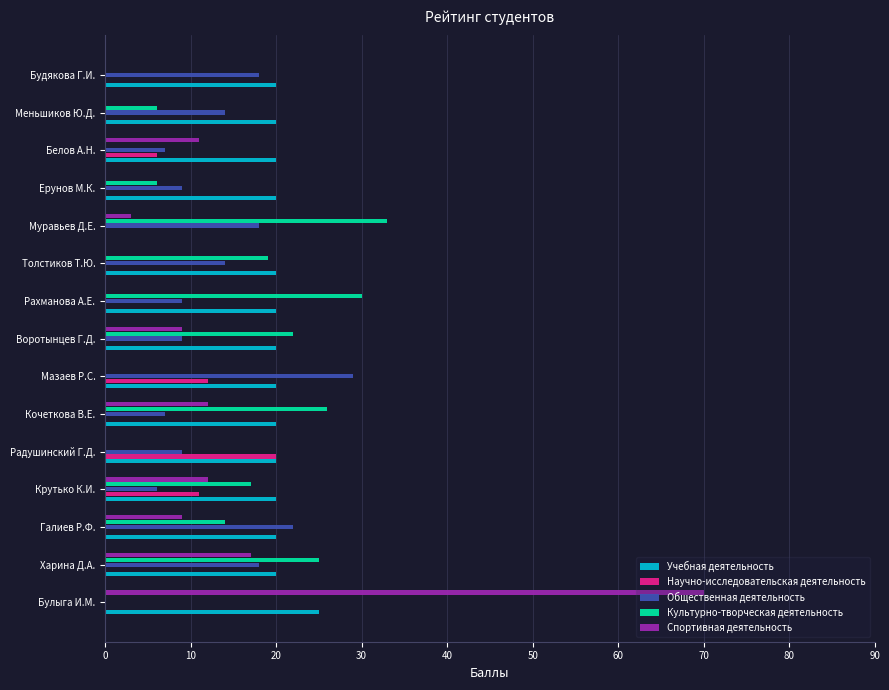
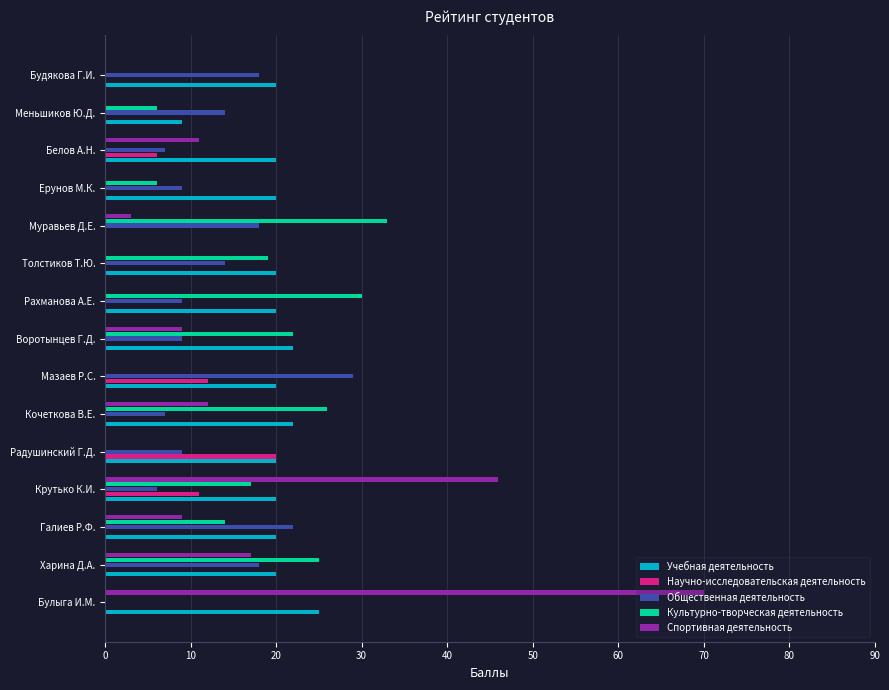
  {
    "Учебная деятельность": {
      "Будякова Г.И.": 20,
-     "Меньшиков Ю.Д.": 20,
+     "Меньшиков Ю.Д.": 9,
      "Белов А.Н.": 20,
      "Ерунов М.К.": 20,
      "Муравьев Д.Е.": 0,
      "Толстиков Т.Ю.": 20,
      "Рахманова А.Е.": 20,
-     "Воротынцев Г.Д.": 20,
+     "Воротынцев Г.Д.": 22,
      "Мазаев Р.С.": 20,
-     "Кочеткова В.Е.": 20,
+     "Кочеткова В.Е.": 22,
      "Радушинский Г.Д.": 20,
      "Крутько К.И.": 20,
      "Галиев Р.Ф.": 20,
      "Харина Д.А.": 20,
      "Булыга И.М.": 25
    },
    "Научно-исследовательская деятельность": {
      "Будякова Г.И.": 0,
      "Меньшиков Ю.Д.": 0,
      "Белов А.Н.": 6,
      "Ерунов М.К.": 0,
      "Муравьев Д.Е.": 0,
      "Толстиков Т.Ю.": 0,
      "Рахманова А.Е.": 0,
      "Воротынцев Г.Д.": 0,
      "Мазаев Р.С.": 12,
      "Кочеткова В.Е.": 0,
      "Радушинский Г.Д.": 20,
      "Крутько К.И.": 11,
      "Галиев Р.Ф.": 0,
      "Харина Д.А.": 0,
      "Булыга И.М.": 0
    },
    "Общественная деятельность": {
      "Будякова Г.И.": 18,
      "Меньшиков Ю.Д.": 14,
      "Белов А.Н.": 7,
      "Ерунов М.К.": 9,
      "Муравьев Д.Е.": 18,
      "Толстиков Т.Ю.": 14,
      "Рахманова А.Е.": 9,
      "Воротынцев Г.Д.": 9,
      "Мазаев Р.С.": 29,
      "Кочеткова В.Е.": 7,
      "Радушинский Г.Д.": 9,
      "Крутько К.И.": 6,
      "Галиев Р.Ф.": 22,
      "Харина Д.А.": 18,
      "Булыга И.М.": 0
    },
    "Культурно-творческая деятельность": {
      "Будякова Г.И.": 0,
      "Меньшиков Ю.Д.": 6,
      "Белов А.Н.": 0,
      "Ерунов М.К.": 6,
      "Муравьев Д.Е.": 33,
      "Толстиков Т.Ю.": 19,
      "Рахманова А.Е.": 30,
      "Воротынцев Г.Д.": 22,
      "Мазаев Р.С.": 0,
      "Кочеткова В.Е.": 26,
      "Радушинский Г.Д.": 0,
      "Крутько К.И.": 17,
      "Галиев Р.Ф.": 14,
      "Харина Д.А.": 25,
      "Булыга И.М.": 0
    },
    "Спортивная деятельность": {
      "Будякова Г.И.": 0,
      "Меньшиков Ю.Д.": 0,
      "Белов А.Н.": 11,
      "Ерунов М.К.": 0,
      "Муравьев Д.Е.": 3,
      "Толстиков Т.Ю.": 0,
      "Рахманова А.Е.": 0,
      "Воротынцев Г.Д.": 9,
      "Мазаев Р.С.": 0,
      "Кочеткова В.Е.": 12,
      "Радушинский Г.Д.": 0,
-     "Крутько К.И.": 12,
+     "Крутько К.И.": 46,
      "Галиев Р.Ф.": 9,
      "Харина Д.А.": 17
    }
  }
